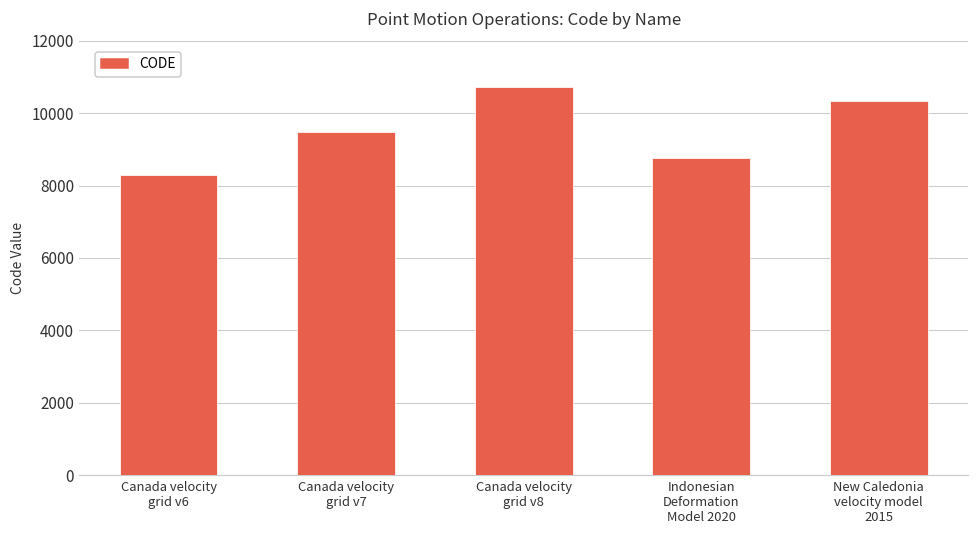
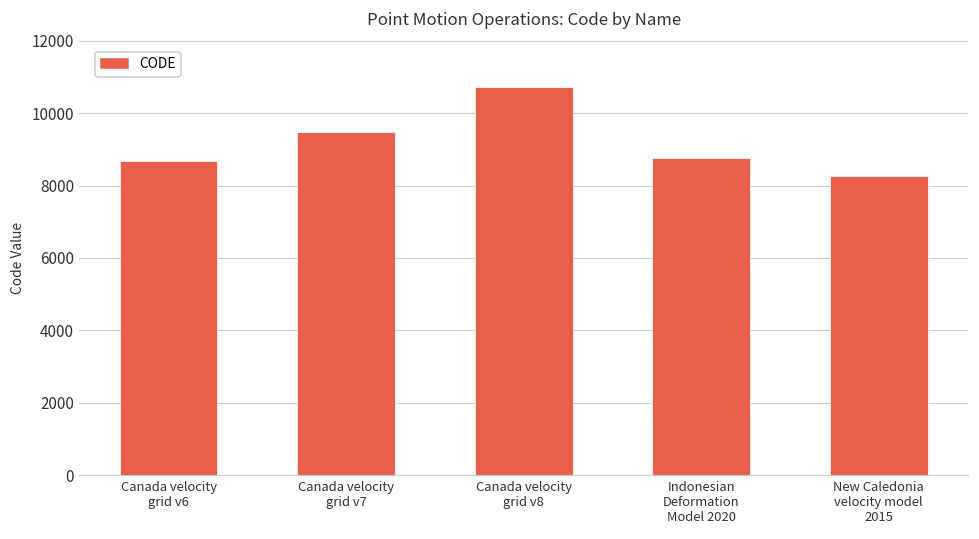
  {
-   "Canada velocity grid v6": 8300,
+   "Canada velocity grid v6": 8700,
    "Canada velocity grid v7": 9500,
    "Canada velocity grid v8": 10700,
    "Indonesian Deformation Model 2020": 8700,
-   "New Caledonia velocity model 2015": 10300
+   "New Caledonia velocity model 2015": 8300
  }
